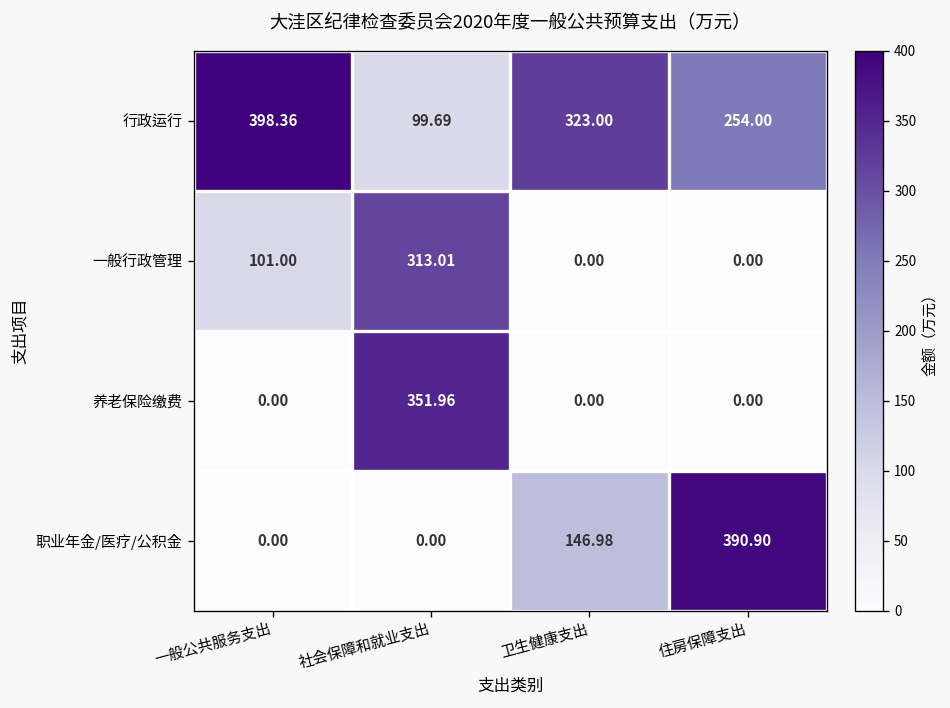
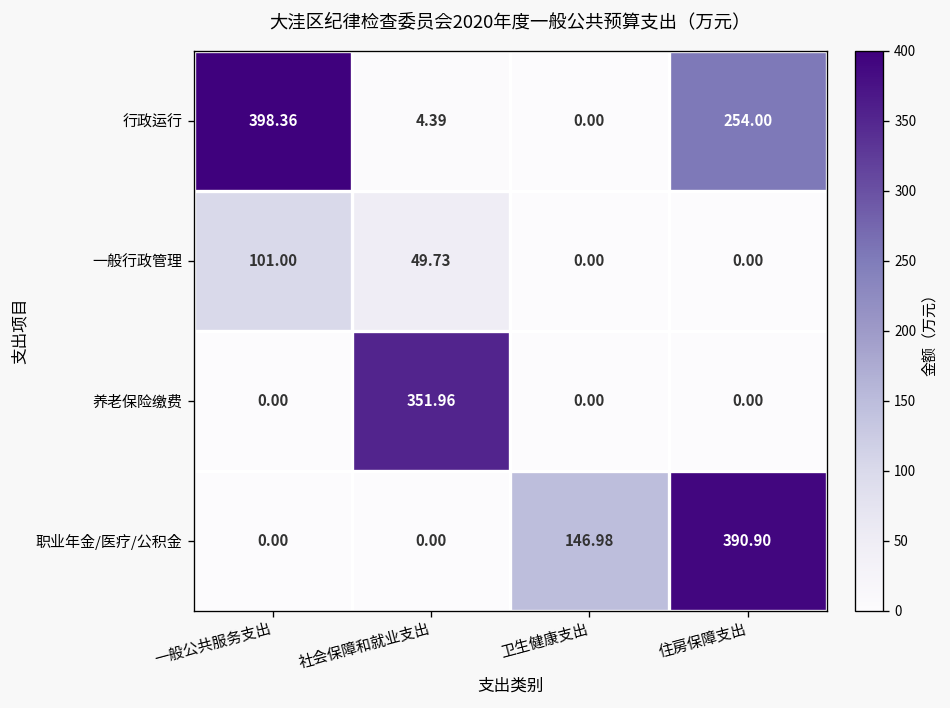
  {
    "行政运行": {
      "一般公共服务支出": 398.36,
-     "社会保障和就业支出": 99.69,
-     "卫生健康支出": 323.00,
+     "社会保障和就业支出": 4.39,
+     "卫生健康支出": 0.00,
      "住房保障支出": 254.00
    },
    "一般行政管理": {
      "一般公共服务支出": 101.00,
-     "社会保障和就业支出": 313.01,
+     "社会保障和就业支出": 49.73,
      "卫生健康支出": 0.00,
      "住房保障支出": 0.00
    },
    "养老保险缴费": {
      "一般公共服务支出": 0.00,
      "社会保障和就业支出": 351.96,
      "卫生健康支出": 0.00,
      "住房保障支出": 0.00
    },
    "职业年金/医疗/公积金": {
      "一般公共服务支出": 0.00,
      "社会保障和就业支出": 0.00,
      "卫生健康支出": 146.98,
      "住房保障支出": 390.90
    }
  }
